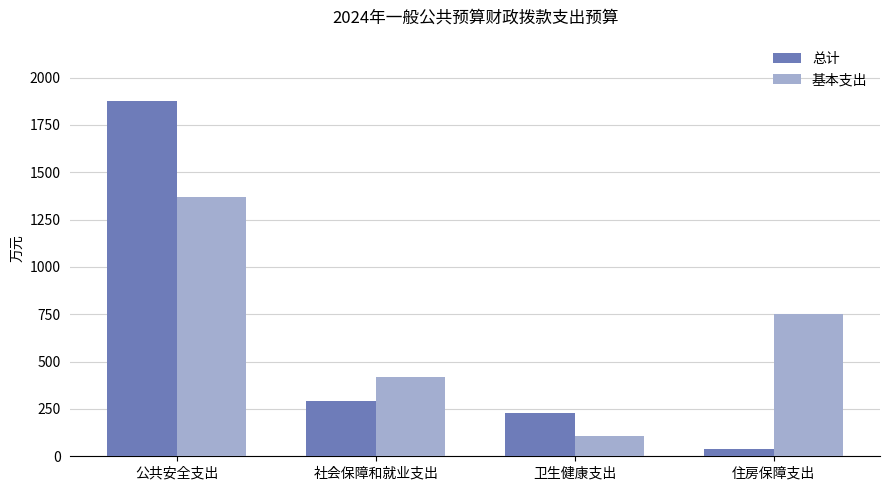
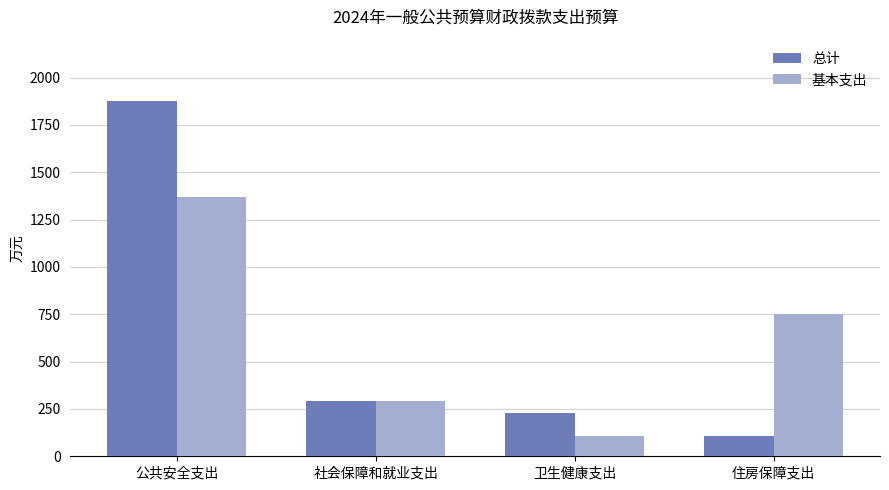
  {
    "总计": {
      "公共安全支出": 1870,
      "社会保障和就业支出": 290,
      "卫生健康支出": 230,
-     "住房保障支出": 40
+     "住房保障支出": 110
    },
    "基本支出": {
      "公共安全支出": 1370,
-     "社会保障和就业支出": 420,
+     "社会保障和就业支出": 290,
      "卫生健康支出": 110,
      "住房保障支出": 750
    }
  }
